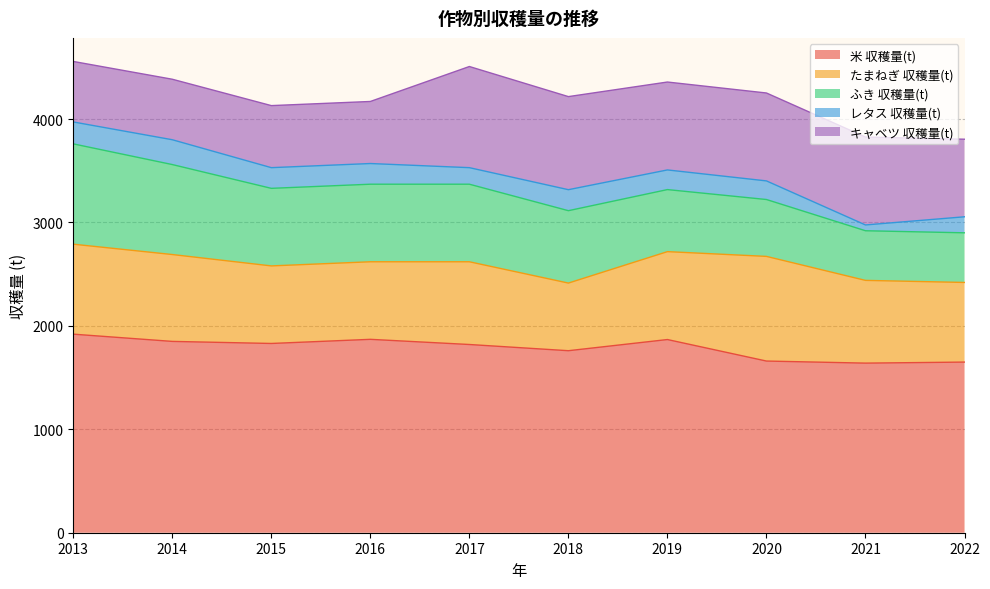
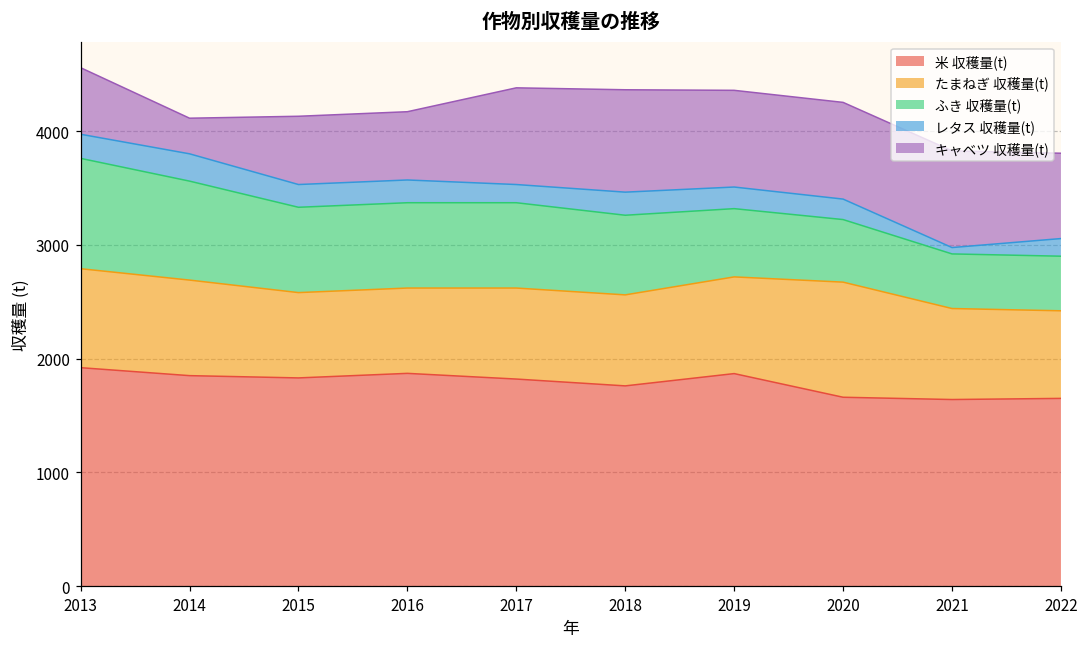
  {
    "米 収穫量(t)": {
      "2013": 1920,
      "2014": 1850,
      "2015": 1830,
      "2016": 1870,
      "2017": 1820,
      "2018": 1760,
      "2019": 1870,
      "2020": 1660,
      "2021": 1640,
      "2022": 1650
    },
    "たまねぎ 収穫量(t)": {
      "2013": 870,
      "2014": 840,
      "2015": 750,
      "2016": 750,
      "2017": 800,
-     "2018": 650,
+     "2018": 800,
      "2019": 850,
      "2020": 1010,
      "2021": 800,
      "2022": 770
    },
    "ふき 収穫量(t)": {
      "2013": 970,
      "2014": 870,
      "2015": 750,
      "2016": 750,
      "2017": 750,
      "2018": 700,
      "2019": 600,
      "2020": 550,
      "2021": 480,
      "2022": 480
    },
    "レタス 収穫量(t)": {
      "2013": 210,
      "2014": 240,
      "2015": 200,
      "2016": 200,
      "2017": 160,
      "2018": 200,
      "2019": 190,
      "2020": 180,
      "2021": 60,
      "2022": 160
    },
    "キャベツ 収穫量(t)": {
      "2013": 590,
-     "2014": 590,
+     "2014": 310,
      "2015": 600,
      "2016": 600,
-     "2017": 980,
+     "2017": 850,
      "2018": 900,
      "2019": 850,
      "2020": 850,
      "2022": 750
    }
  }
